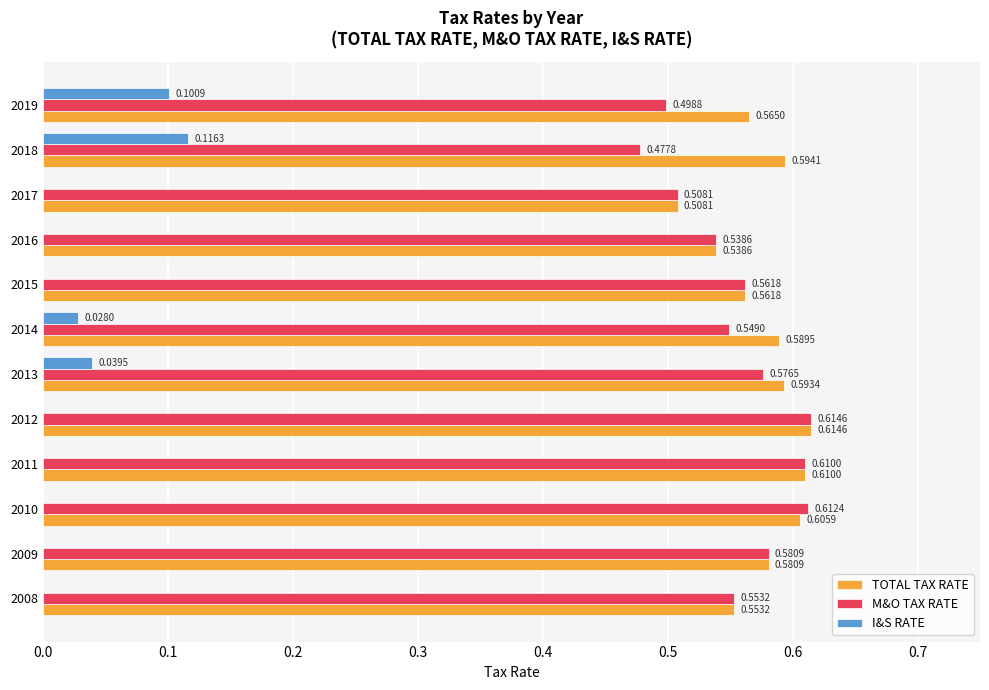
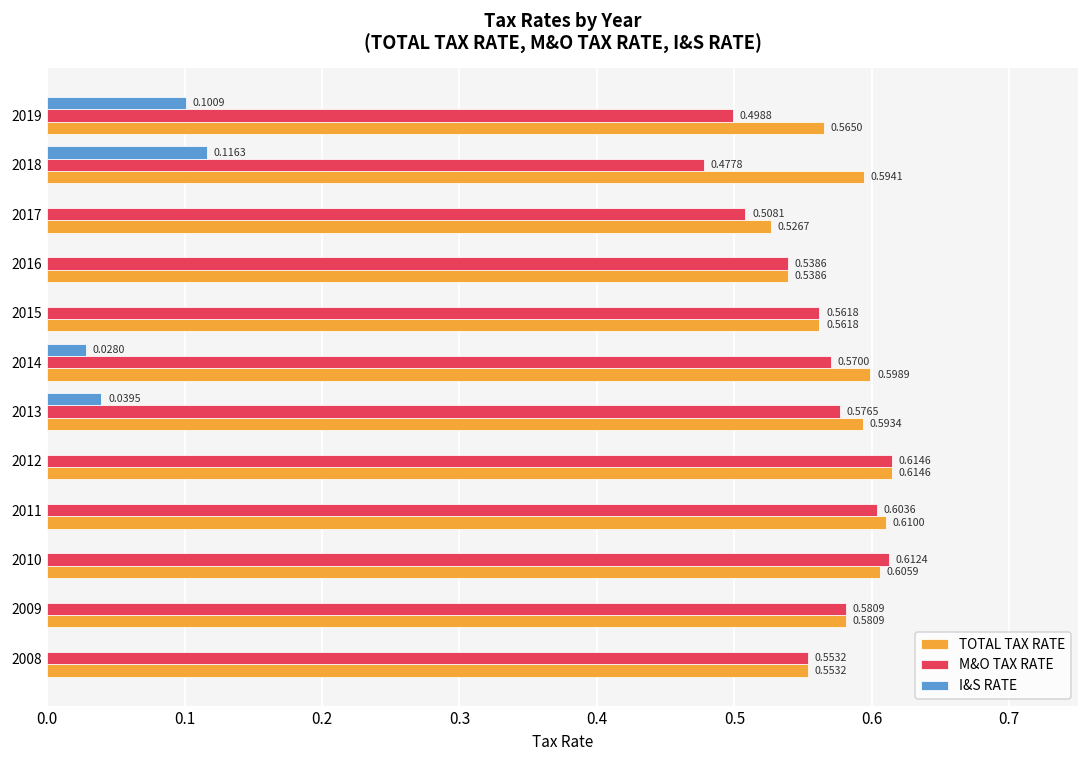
  {
    "TOTAL TAX RATE": {
      "2019": 0.5650,
      "2018": 0.5941,
-     "2017": 0.5081,
+     "2017": 0.5267,
      "2016": 0.5386,
      "2015": 0.5618,
-     "2014": 0.5895,
+     "2014": 0.5989,
      "2013": 0.5934,
      "2012": 0.6146,
      "2011": 0.6100,
      "2010": 0.6059,
      "2009": 0.5809,
      "2008": 0.5532
    },
    "M&O TAX RATE": {
      "2019": 0.4988,
      "2018": 0.4778,
      "2017": 0.5081,
      "2016": 0.5386,
      "2015": 0.5618,
-     "2014": 0.5490,
+     "2014": 0.5700,
      "2013": 0.5765,
      "2012": 0.6146,
-     "2011": 0.6100,
+     "2011": 0.6036,
      "2010": 0.6124,
      "2009": 0.5809,
      "2008": 0.5532
    },
    "I&S RATE": {
      "2019": 0.1009,
      "2018": 0.1163,
      "2014": 0.0280,
      "2013": 0.0395
    }
  }
